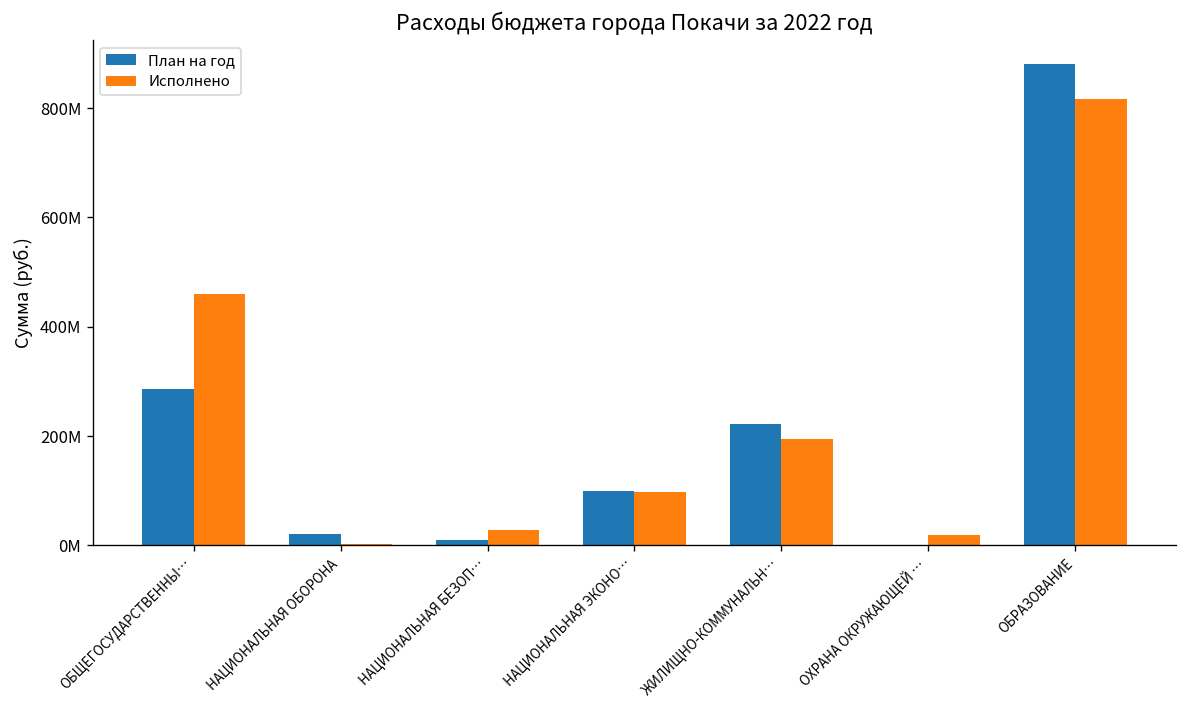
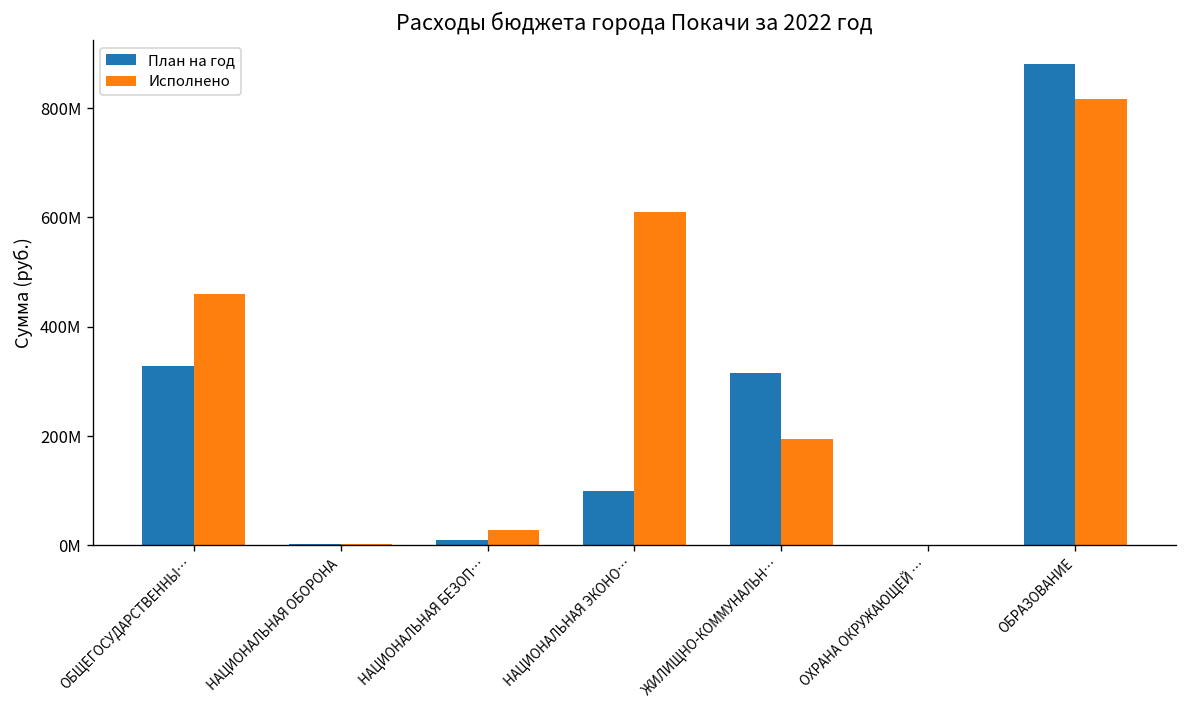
  {
    "План на год": {
-     "ОБЩЕГОСУДАРСТВЕННЫ…": 290000000,
-     "НАЦИОНАЛЬНАЯ ОБОРОНА": 20000000,
+     "ОБЩЕГОСУДАРСТВЕННЫ…": 330000000,
+     "НАЦИОНАЛЬНАЯ ОБОРОНА": 0,
      "НАЦИОНАЛЬНАЯ БЕЗОП…": 10000000,
      "НАЦИОНАЛЬНАЯ ЭКОНО…": 100000000,
-     "ЖИЛИЩНО-КОММУНАЛЬН…": 220000000,
+     "ЖИЛИЩНО-КОММУНАЛЬН…": 310000000,
      "ОБРАЗОВАНИЕ": 880000000
    },
    "Исполнено": {
      "ОБЩЕГОСУДАРСТВЕННЫ…": 460000000,
      "НАЦИОНАЛЬНАЯ БЕЗОП…": 30000000,
-     "НАЦИОНАЛЬНАЯ ЭКОНО…": 100000000,
+     "НАЦИОНАЛЬНАЯ ЭКОНО…": 610000000,
      "ЖИЛИЩНО-КОММУНАЛЬН…": 190000000,
-     "ОХРАНА ОКРУЖАЮЩЕЙ …": 20000000,
+     "ОХРАНА ОКРУЖАЮЩЕЙ …": 0,
      "ОБРАЗОВАНИЕ": 820000000
    }
  }
